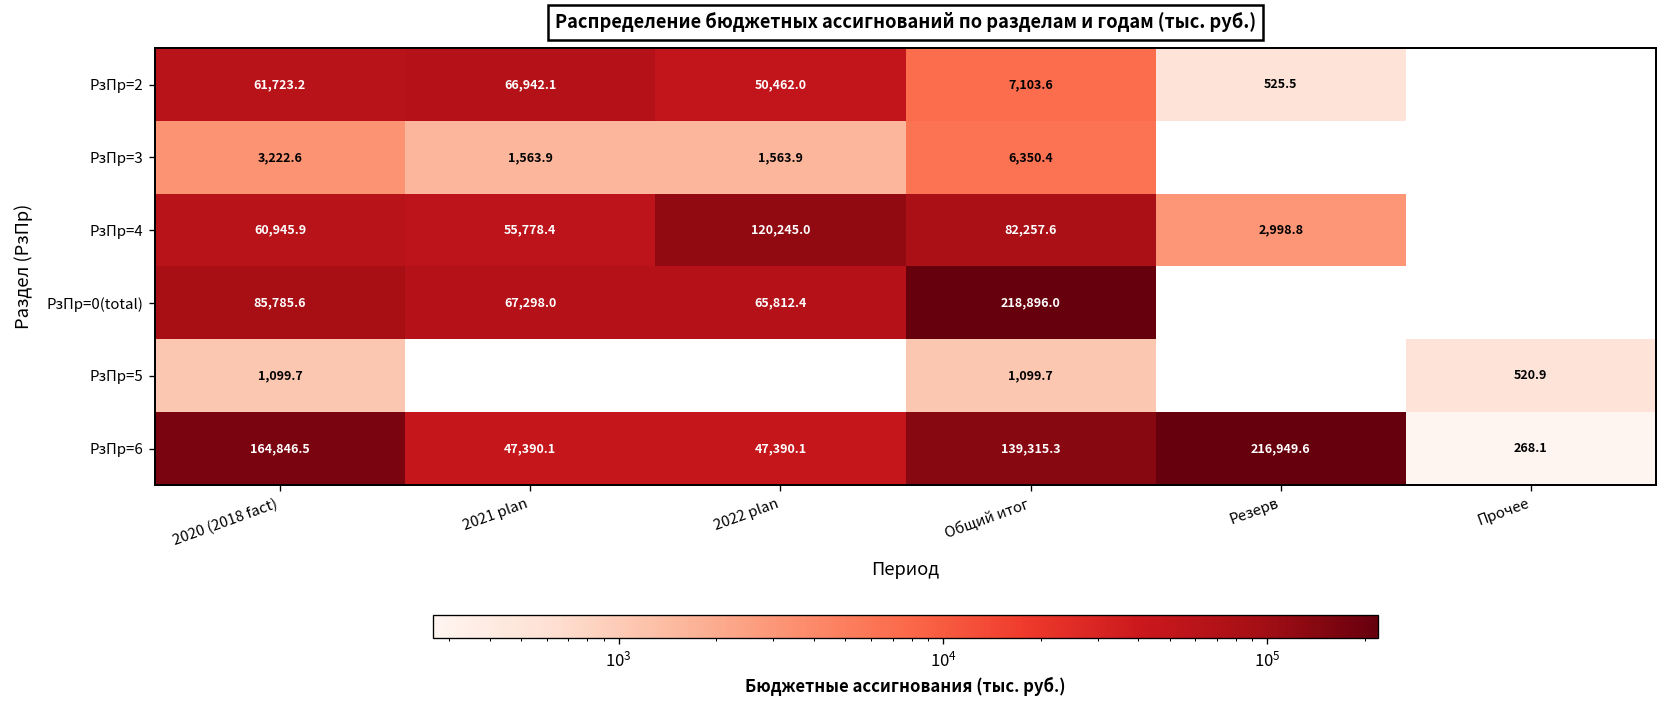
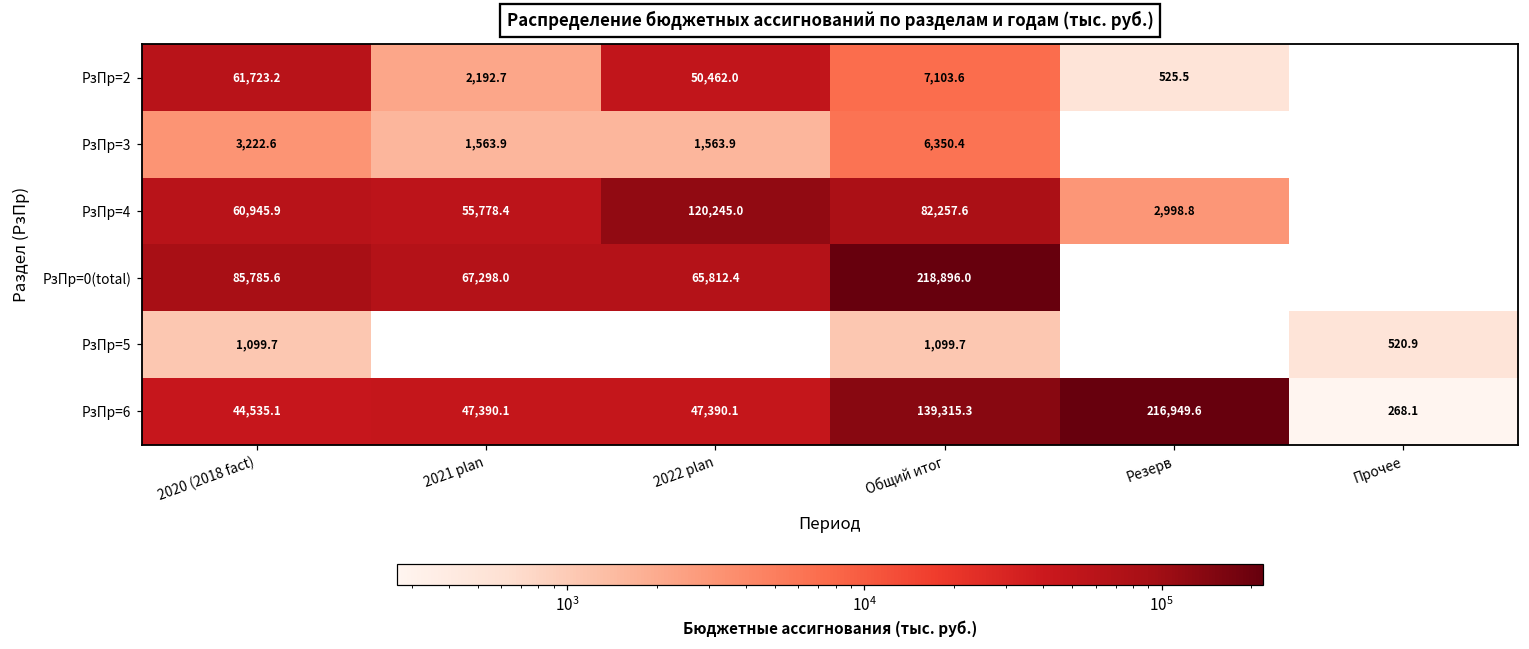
  {
    "РзПр=2": {
      "2020 (2018 fact)": "61,723.2",
-     "2021 plan": "66,942.1",
+     "2021 plan": "2,192.7",
      "2022 plan": "50,462.0",
      "Общий итог": "7,103.6",
      "Резерв": "525.5"
    },
    "РзПр=3": {
      "2020 (2018 fact)": "3,222.6",
      "2021 plan": "1,563.9",
      "2022 plan": "1,563.9",
      "Общий итог": "6,350.4"
    },
    "РзПр=4": {
      "2020 (2018 fact)": "60,945.9",
      "2021 plan": "55,778.4",
      "2022 plan": "120,245.0",
      "Общий итог": "82,257.6",
      "Резерв": "2,998.8"
    },
    "РзПр=0(total)": {
      "2020 (2018 fact)": "85,785.6",
      "2021 plan": "67,298.0",
      "2022 plan": "65,812.4",
      "Общий итог": "218,896.0"
    },
    "РзПр=5": {
      "2020 (2018 fact)": "1,099.7",
      "Общий итог": "1,099.7",
      "Прочее": "520.9"
    },
    "РзПр=6": {
-     "2020 (2018 fact)": "164,846.5",
+     "2020 (2018 fact)": "44,535.1",
      "2021 plan": "47,390.1",
      "2022 plan": "47,390.1",
      "Общий итог": "139,315.3",
      "Резерв": "216,949.6",
      "Прочее": "268.1"
    }
  }
